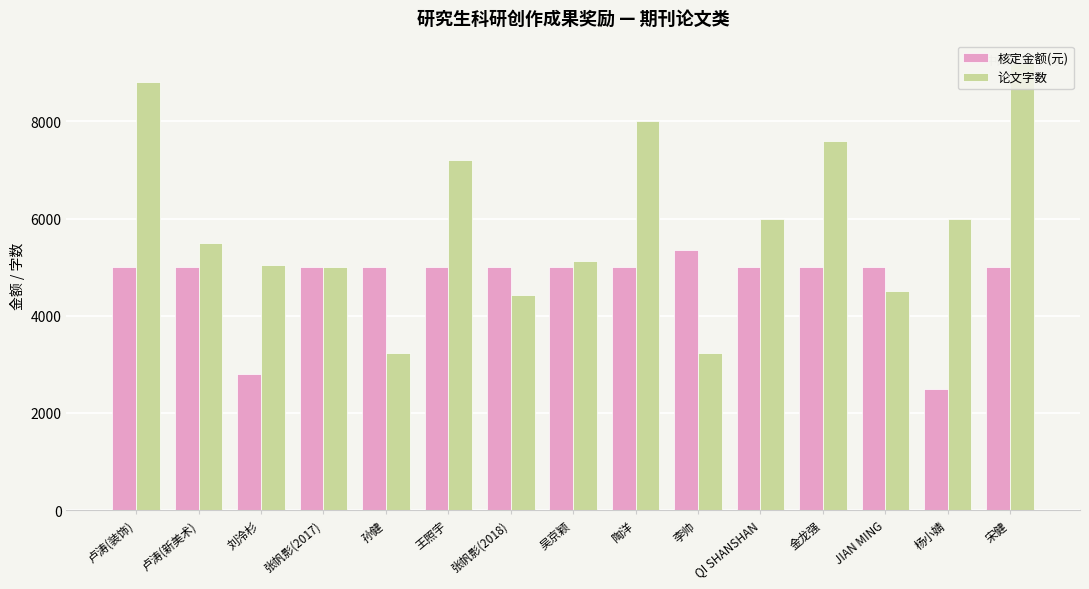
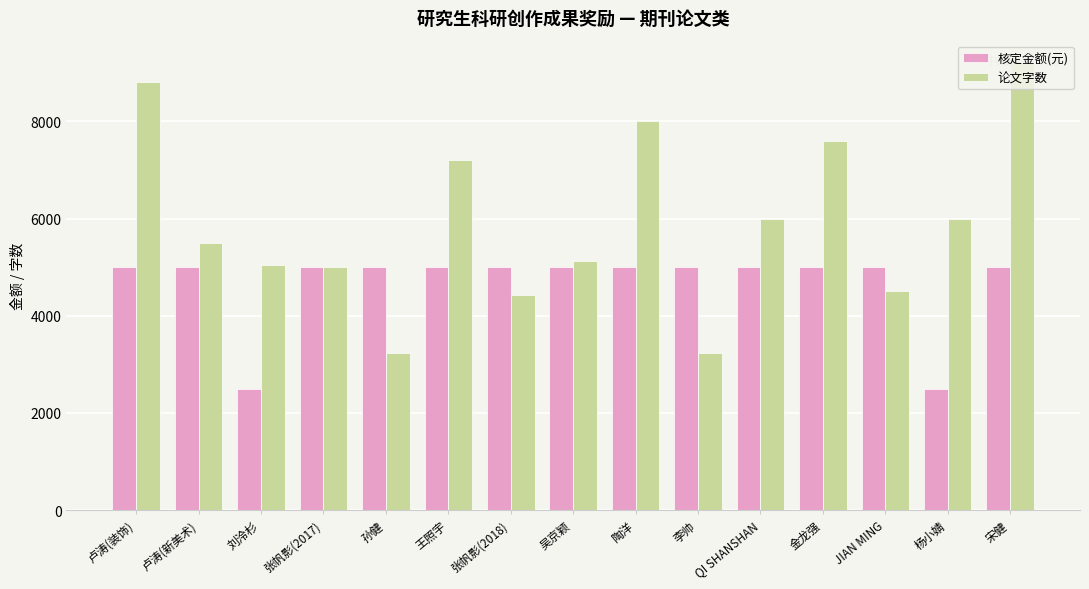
  {
    "核定金额(元)": {
      "卢涛(装饰)": 5000,
      "卢涛(新美术)": 5000,
-     "刘泠杉": 2800,
+     "刘泠杉": 2500,
      "张帆影(2017)": 5000,
      "孙健": 5000,
      "王照宇": 5000,
      "张帆影(2018)": 5000,
      "吴京颖": 5000,
      "陶洋": 5000,
-     "李帅": 5300,
+     "李帅": 5000,
      "QI SHANSHAN": 5000,
      "金龙强": 5000,
      "JIAN MING": 5000,
      "杨小婧": 2500,
      "宋健": 5000
    },
    "论文字数": {
      "卢涛(装饰)": 8800,
      "卢涛(新美术)": 5500,
      "刘泠杉": 5100,
      "张帆影(2017)": 5000,
      "孙健": 3200,
      "王照宇": 7200,
      "张帆影(2018)": 4400,
      "吴京颖": 5100,
      "陶洋": 8000,
      "李帅": 3200,
      "QI SHANSHAN": 6000,
      "金龙强": 7600,
      "JIAN MING": 4500,
      "杨小婧": 6000
    }
  }
